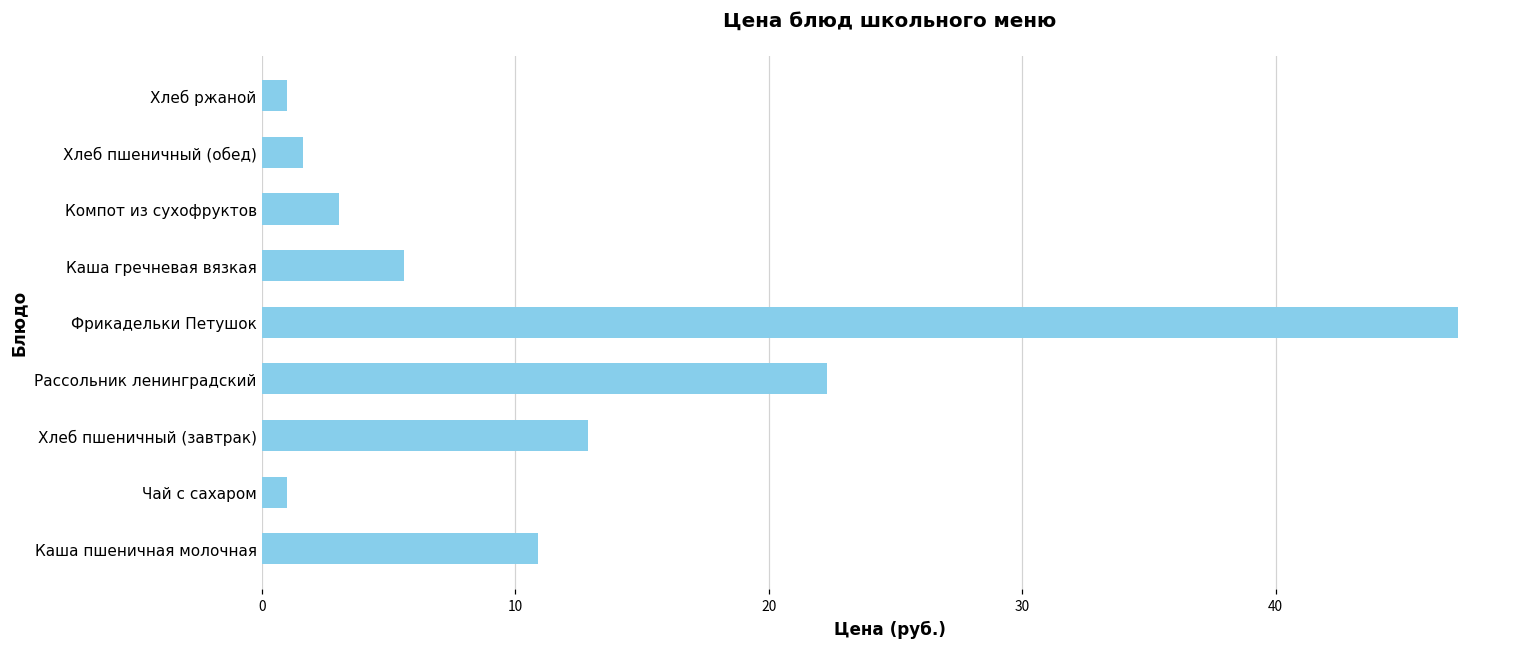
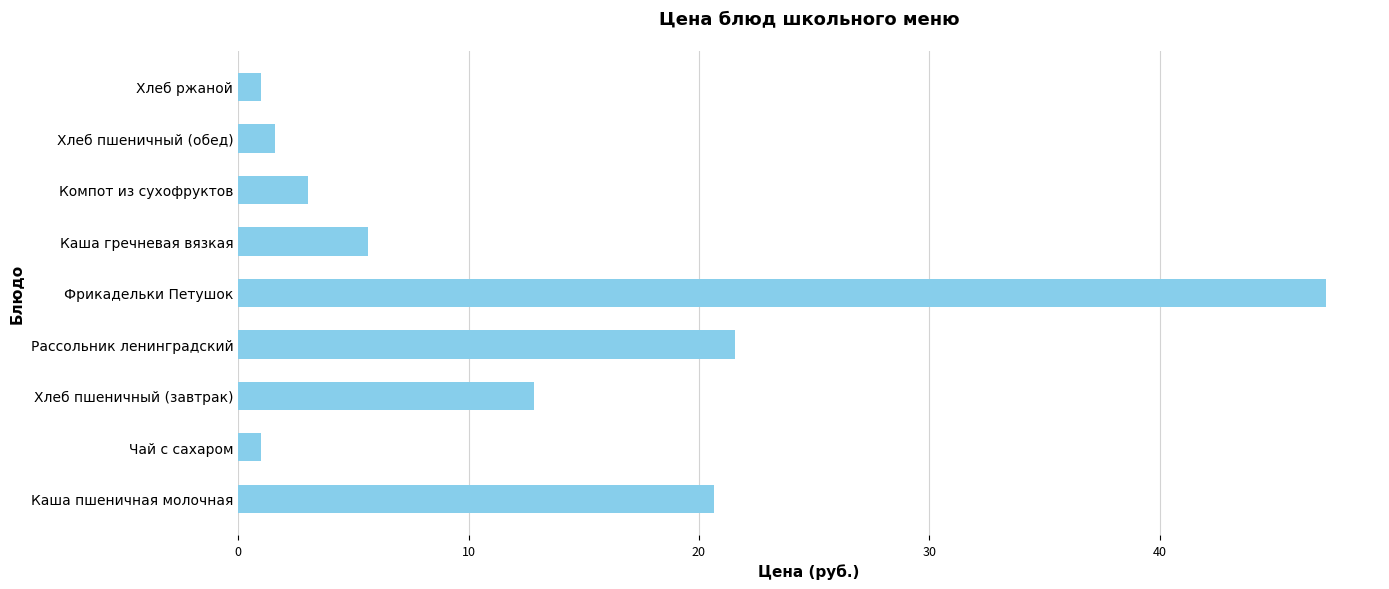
  {
    "Хлеб ржаной": 1.0,
    "Хлеб пшеничный (обед)": 1.6,
    "Компот из сухофруктов": 3.0,
    "Каша гречневая вязкая": 5.6,
    "Фрикадельки Петушок": 47.2,
-   "Рассольник ленинградский": 22.3,
+   "Рассольник ленинградский": 21.6,
    "Хлеб пшеничный (завтрак)": 12.9,
    "Чай с сахаром": 1.0,
-   "Каша пшеничная молочная": 10.9
+   "Каша пшеничная молочная": 20.7
  }
